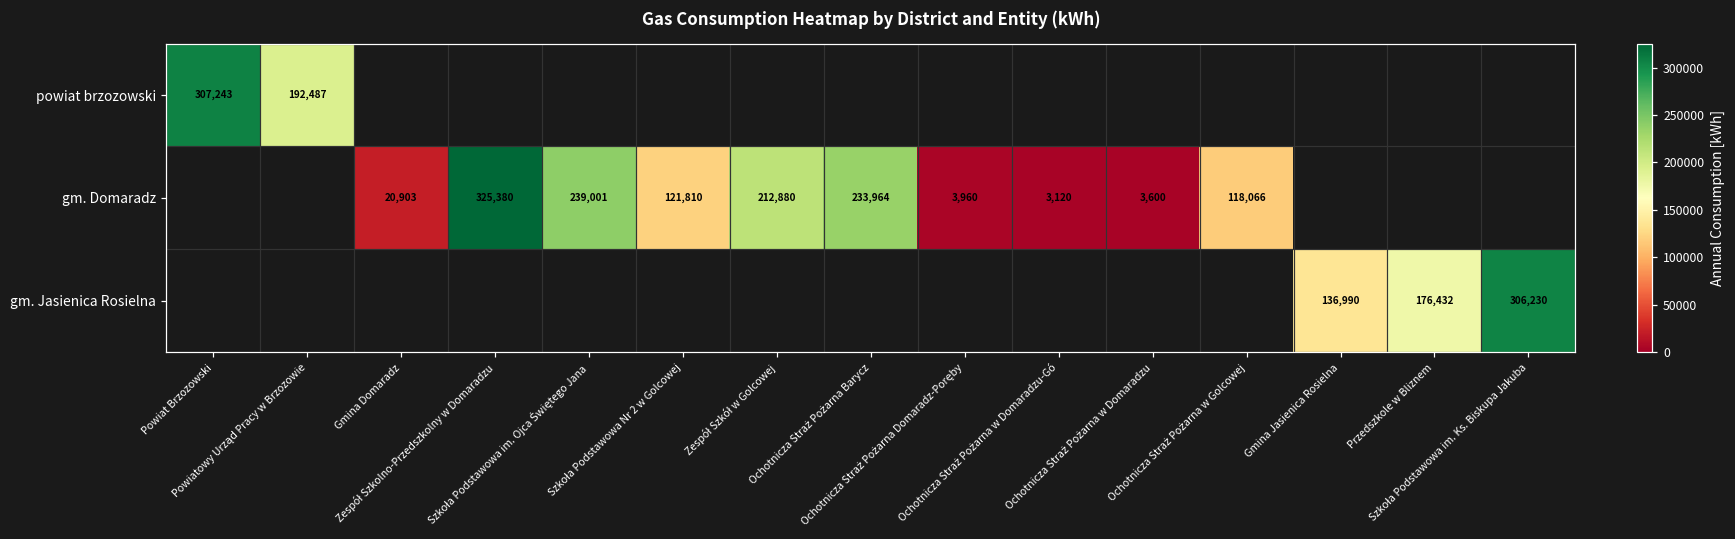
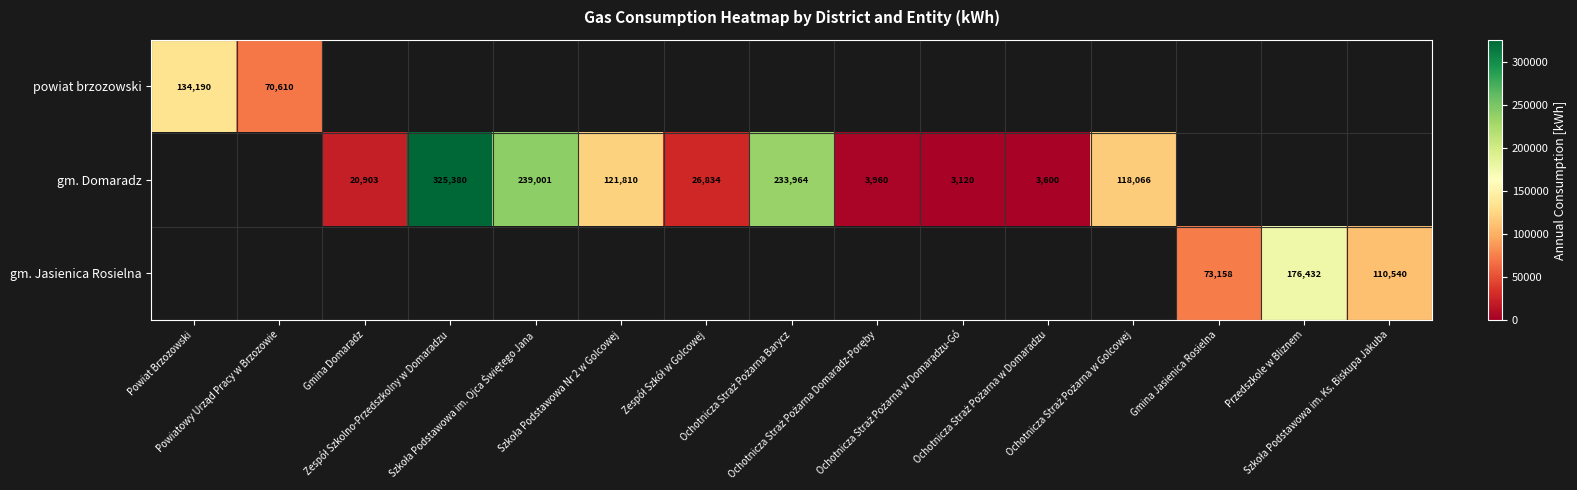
  {
    "powiat brzozowski": {
-     "Powiat Brzozowski": "307,243",
-     "Powiatowy Urząd Pracy w Brzozowie": "192,487"
+     "Powiat Brzozowski": "134,190",
+     "Powiatowy Urząd Pracy w Brzozowie": "70,610"
    },
    "gm. Domaradz": {
      "Gmina Domaradz": "20,903",
      "Zespół Szkolno-Przedszkolny w Domaradzu": "325,380",
      "Szkoła Podstawowa im. Ojca Świętego Jana": "239,001",
      "Szkoła Podstawowa Nr 2 w Golcowej": "121,810",
-     "Zespół Szkół w Golcowej": "212,880",
+     "Zespół Szkół w Golcowej": "26,834",
      "Ochotnicza Straż Pożarna Barycz": "233,964",
      "Ochotnicza Straż Pożarna Domaradz-Poręby": "3,960",
      "Ochotnicza Straż Pożarna w Domaradzu-Gó": "3,120",
      "Ochotnicza Straż Pożarna w Domaradzu": "3,600",
      "Ochotnicza Straż Pożarna w Golcowej": "118,066"
    },
    "gm. Jasienica Rosielna": {
-     "Gmina Jasienica Rosielna": "136,990",
+     "Gmina Jasienica Rosielna": "73,158",
      "Przedszkole w Bliznem": "176,432",
-     "Szkoła Podstawowa im. Ks. Biskupa Jakuba": "306,230"
+     "Szkoła Podstawowa im. Ks. Biskupa Jakuba": "110,540"
    }
  }
